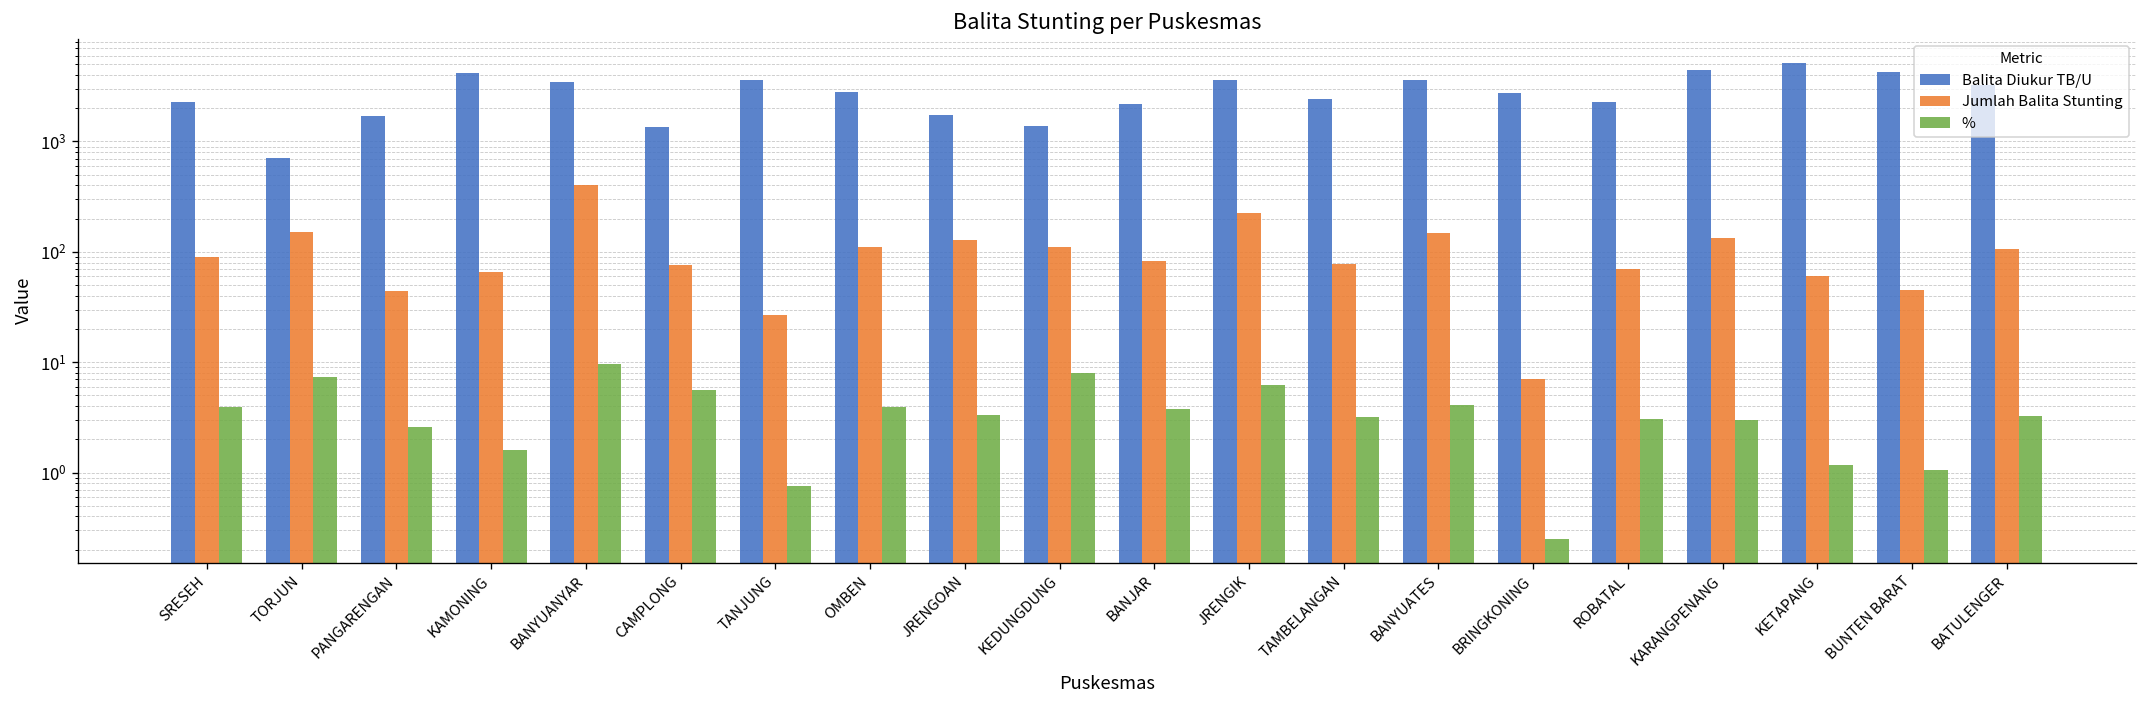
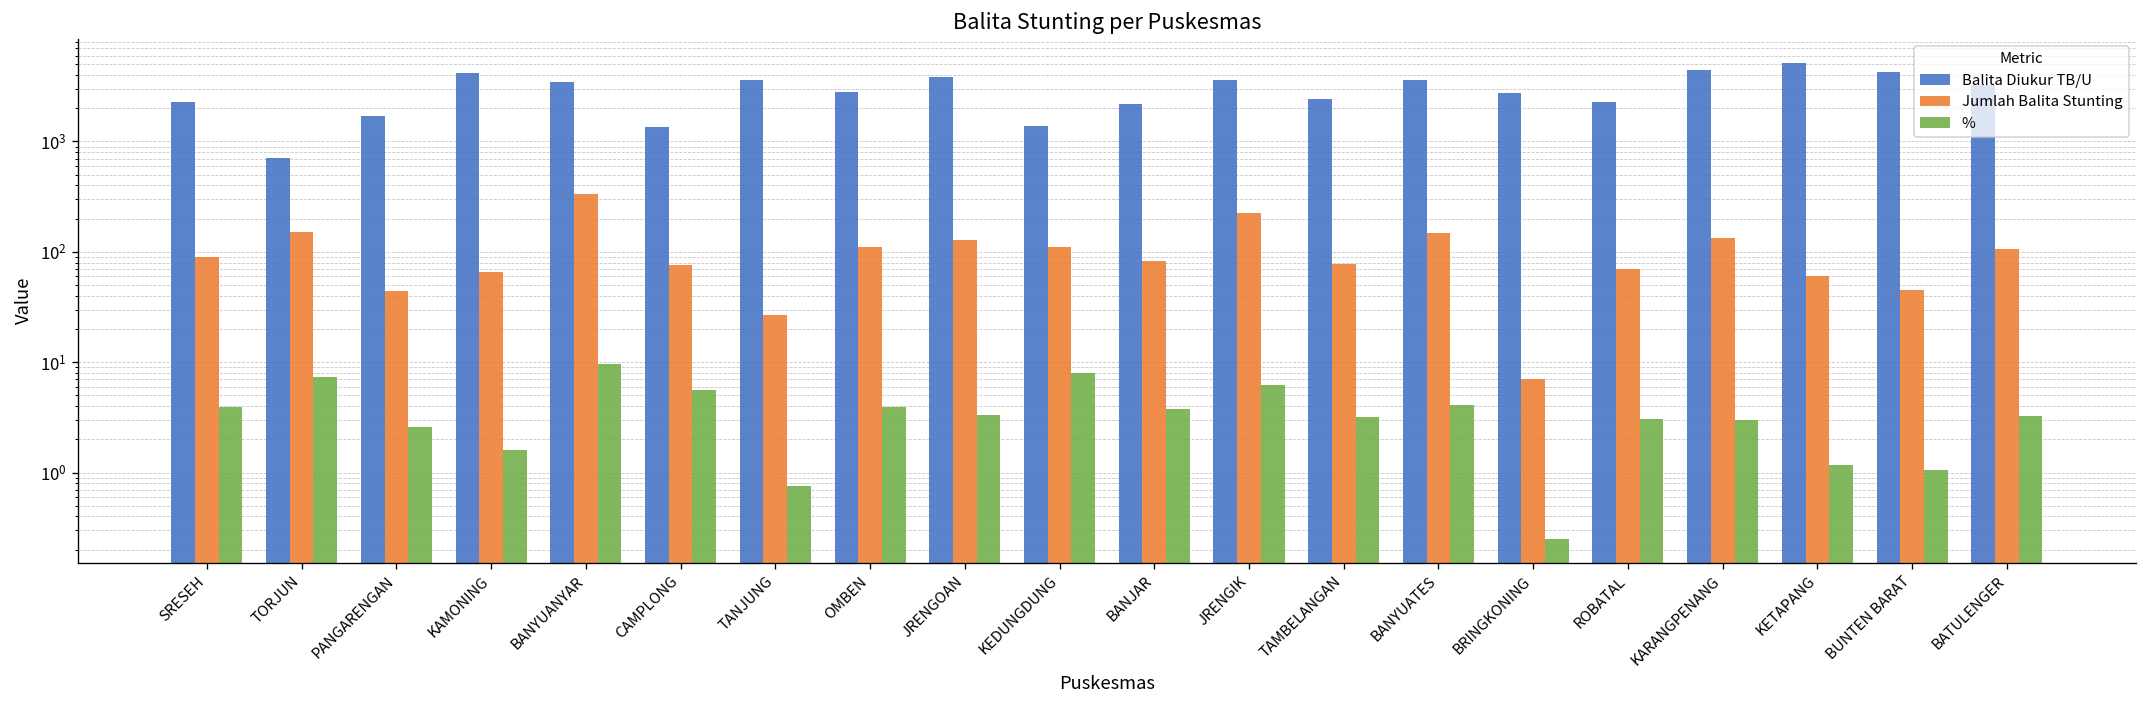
  {
    "Balita Diukur TB/U": {
      "SRESEH": 2300,
      "TORJUN": 700,
      "PANGARENGAN": 1700,
      "KAMONING": 4000,
      "BANYUANYAR": 3400,
      "CAMPLONG": 1400,
      "TANJUNG": 3600,
      "OMBEN": 2800,
-     "JRENGOAN": 1700,
+     "JRENGOAN": 3900,
      "KEDUNGDUNG": 1400,
      "BANJAR": 2200,
      "JRENGIK": 3600,
      "TAMBELANGAN": 2500,
      "BANYUATES": 3600,
      "BRINGKONING": 2800,
      "ROBATAL": 2300,
      "KARANGPENANG": 4000,
      "KETAPANG": 5000,
      "BUNTEN BARAT": 4000
    },
    "Jumlah Balita Stunting": {
      "SRESEH": 90,
      "TORJUN": 150,
      "PANGARENGAN": 40,
      "KAMONING": 70,
-     "BANYUANYAR": 400,
+     "BANYUANYAR": 330,
      "CAMPLONG": 80,
      "TANJUNG": 27,
      "OMBEN": 110,
      "JRENGOAN": 130,
      "KEDUNGDUNG": 110,
      "BANJAR": 80,
      "JRENGIK": 230,
      "TAMBELANGAN": 80,
      "BANYUATES": 150,
      "BRINGKONING": 7,
      "ROBATAL": 70,
      "KARANGPENANG": 130,
      "KETAPANG": 60,
      "BUNTEN BARAT": 50,
      "BATULENGER": 110
    },
    "%": {
      "SRESEH": 4,
      "TORJUN": 7,
      "PANGARENGAN": 2.6,
      "KAMONING": 1.6,
      "BANYUANYAR": 10,
      "CAMPLONG": 6,
      "TANJUNG": 0.8,
      "OMBEN": 4,
      "JRENGOAN": 3.3,
      "KEDUNGDUNG": 8,
      "BANJAR": 3.7,
      "JRENGIK": 6,
      "TAMBELANGAN": 3,
      "BANYUATES": 4,
      "BRINGKONING": 0.25,
      "ROBATAL": 3,
      "KARANGPENANG": 3,
      "KETAPANG": 1.2,
      "BUNTEN BARAT": 1,
      "BATULENGER": 3.3
    }
  }
